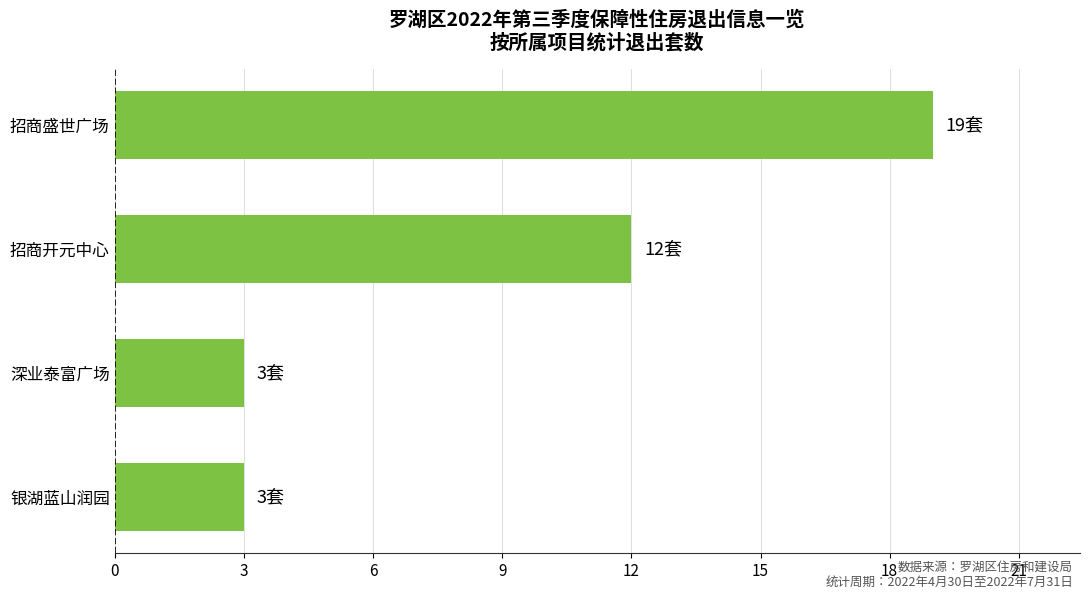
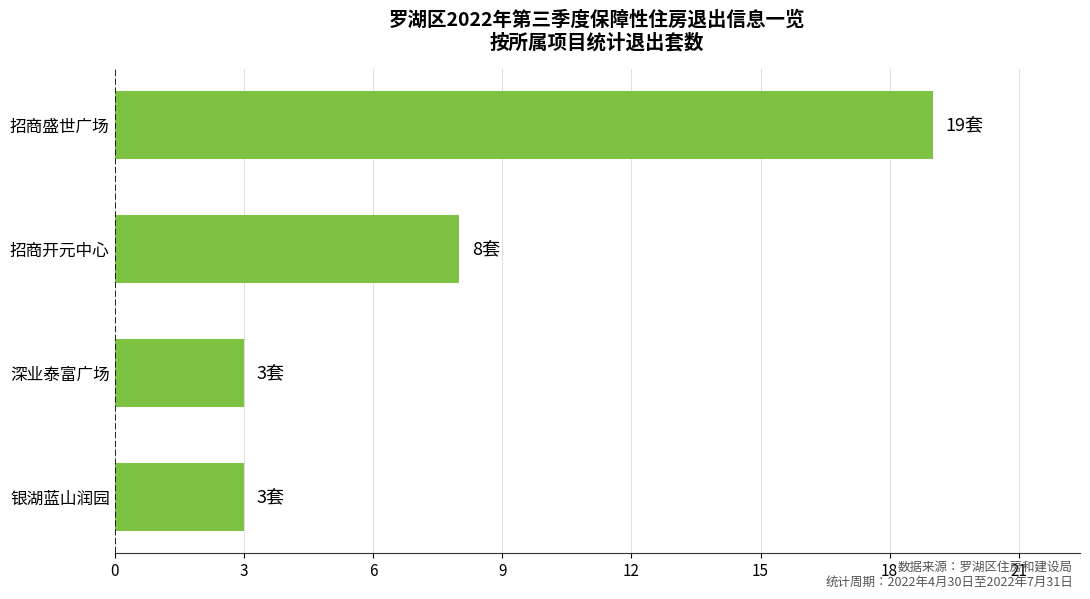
  {
    "招商盛世广场": "19套",
-   "招商开元中心": "12套",
+   "招商开元中心": "8套",
    "深业泰富广场": "3套",
    "银湖蓝山润园": "3套"
  }
